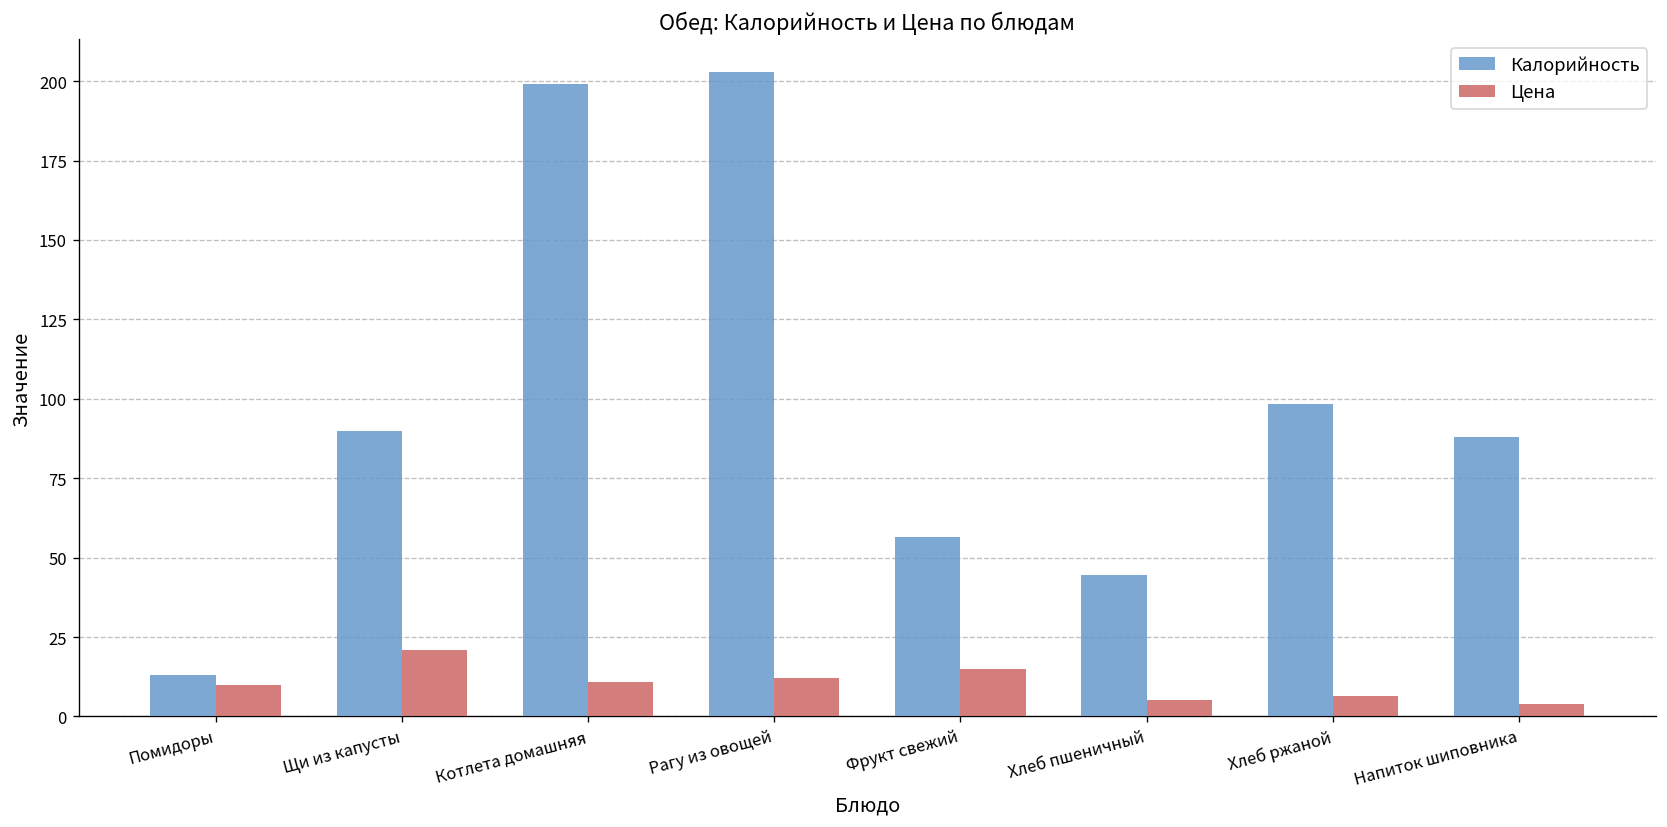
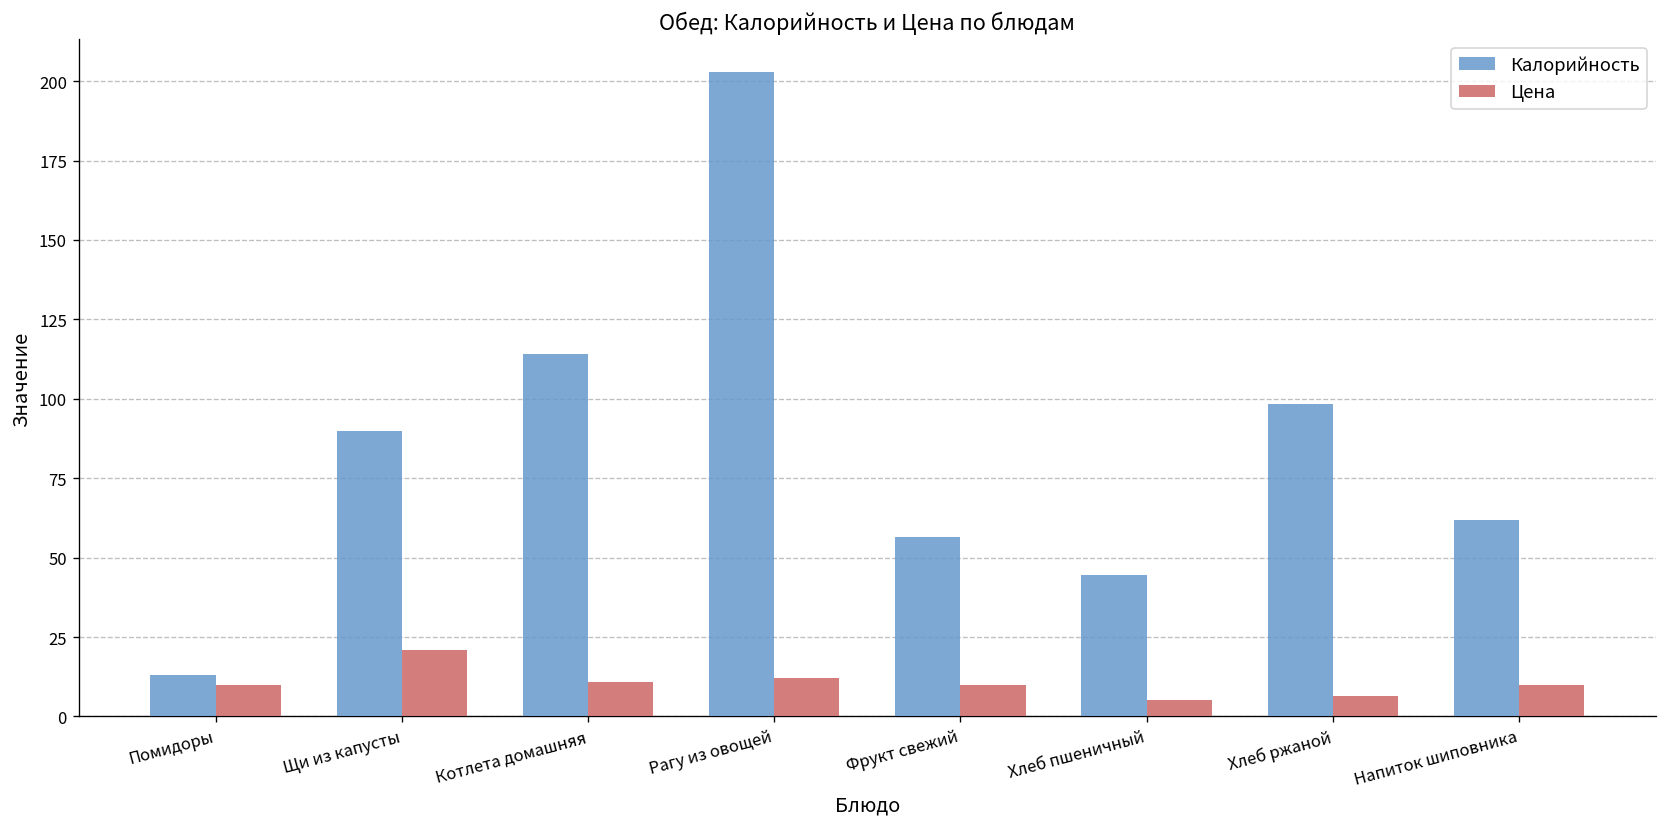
  {
    "Калорийность": {
      "Помидоры": 13,
      "Щи из капусты": 90,
-     "Котлета домашняя": 199,
+     "Котлета домашняя": 114,
      "Рагу из овощей": 203,
      "Фрукт свежий": 56,
      "Хлеб пшеничный": 45,
      "Хлеб ржаной": 98,
-     "Напиток шиповника": 88
+     "Напиток шиповника": 62
    },
    "Цена": {
      "Помидоры": 10,
      "Щи из капусты": 21,
      "Котлета домашняя": 11,
      "Рагу из овощей": 12,
-     "Фрукт свежий": 15,
+     "Фрукт свежий": 10,
      "Хлеб пшеничный": 5,
      "Хлеб ржаной": 6,
-     "Напиток шиповника": 4
+     "Напиток шиповника": 10
    }
  }
